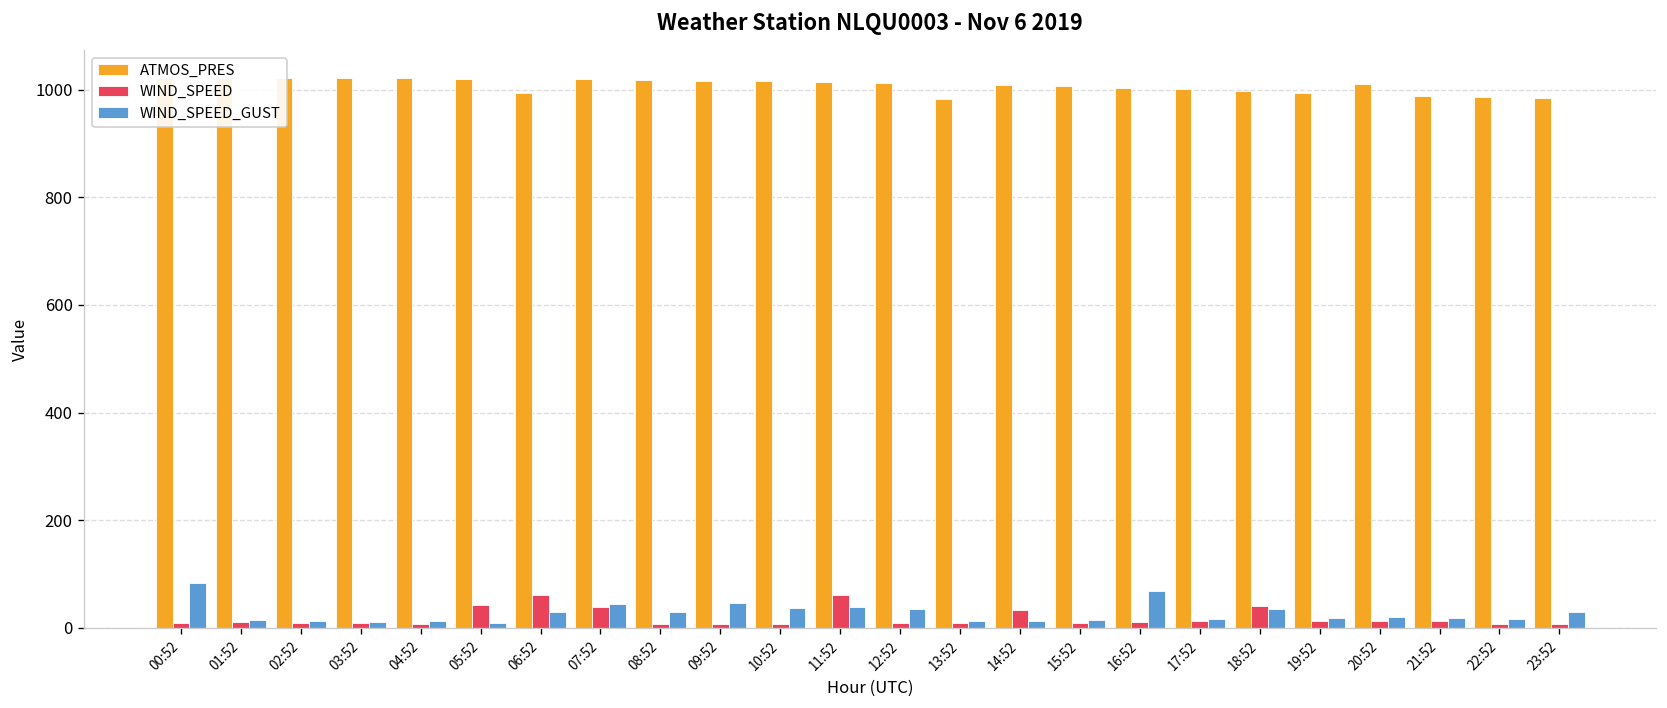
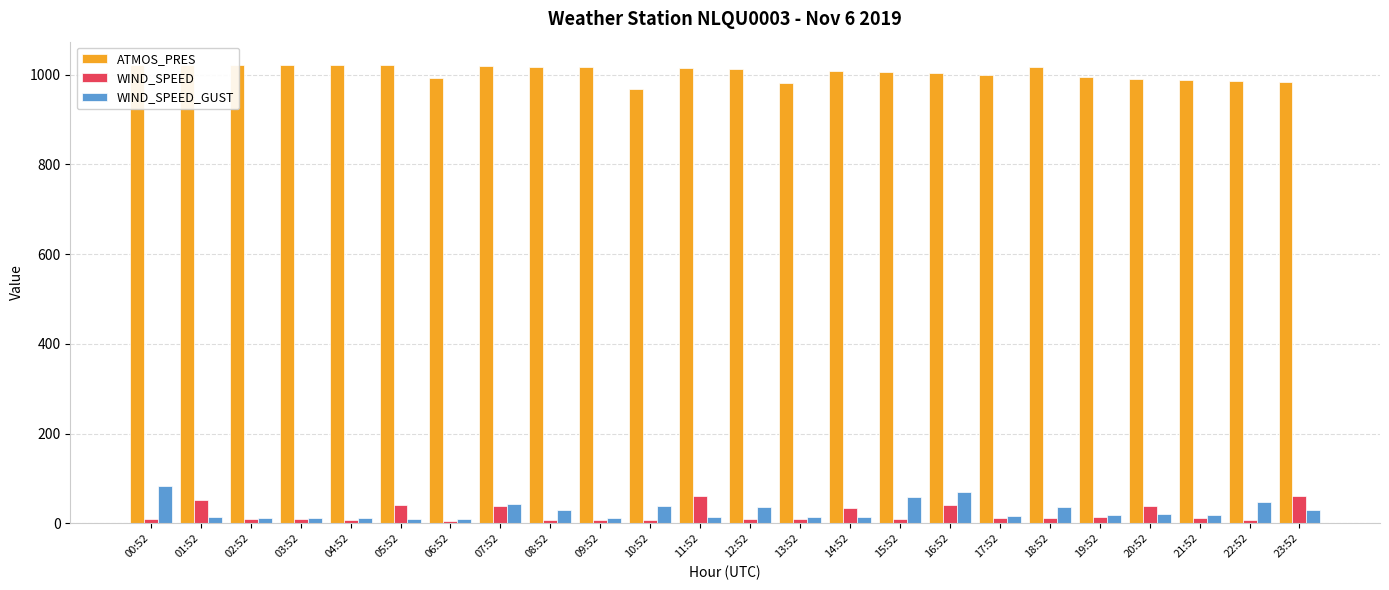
  {
    "ATMOS_PRES": {
      "03:52": 1020,
      "04:52": 1020,
      "05:52": 1020,
      "06:52": 990,
      "07:52": 1020,
      "08:52": 1020,
      "09:52": 1020,
-     "10:52": 1020,
+     "10:52": 970,
      "11:52": 1010,
      "12:52": 1010,
      "13:52": 980,
      "14:52": 1010,
      "15:52": 1010,
      "16:52": 1000,
      "17:52": 1000,
-     "18:52": 1000,
+     "18:52": 1020,
      "19:52": 990,
-     "20:52": 1010,
+     "20:52": 990,
      "21:52": 990,
      "22:52": 990,
      "23:52": 980
    },
    "WIND_SPEED": {
      "00:52": 10,
-     "01:52": 10,
+     "01:52": 50,
      "02:52": 10,
      "03:52": 10,
      "04:52": 10,
      "05:52": 40,
-     "06:52": 60,
+     "06:52": 10,
      "07:52": 40,
      "08:52": 10,
      "09:52": 10,
      "10:52": 10,
      "11:52": 60,
      "12:52": 10,
      "13:52": 10,
      "14:52": 30,
      "15:52": 10,
-     "16:52": 10,
+     "16:52": 40,
      "17:52": 10,
-     "18:52": 40,
+     "18:52": 10,
      "19:52": 10,
-     "20:52": 10,
+     "20:52": 40,
      "21:52": 10,
      "22:52": 10,
-     "23:52": 10
+     "23:52": 60
    },
    "WIND_SPEED_GUST": {
      "00:52": 80,
      "01:52": 10,
      "02:52": 10,
      "03:52": 10,
      "04:52": 10,
      "05:52": 10,
-     "06:52": 30,
+     "06:52": 10,
      "07:52": 40,
      "08:52": 30,
-     "09:52": 50,
+     "09:52": 10,
      "10:52": 40,
-     "11:52": 40,
+     "11:52": 10,
      "12:52": 40,
      "13:52": 10,
      "14:52": 10,
-     "15:52": 10,
+     "15:52": 60,
      "16:52": 70,
      "17:52": 20,
      "18:52": 40,
      "19:52": 20,
      "20:52": 20,
      "21:52": 20,
-     "22:52": 20,
+     "22:52": 50,
      "23:52": 30
    }
  }
